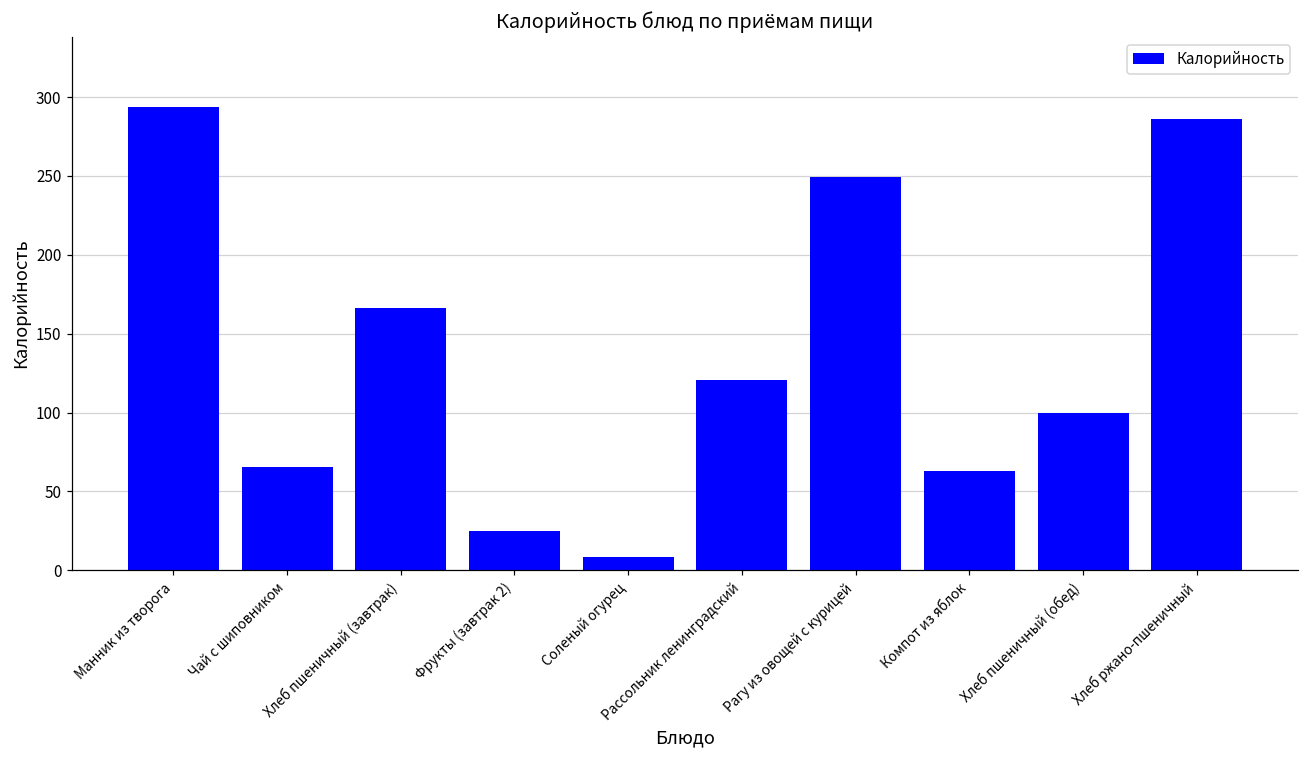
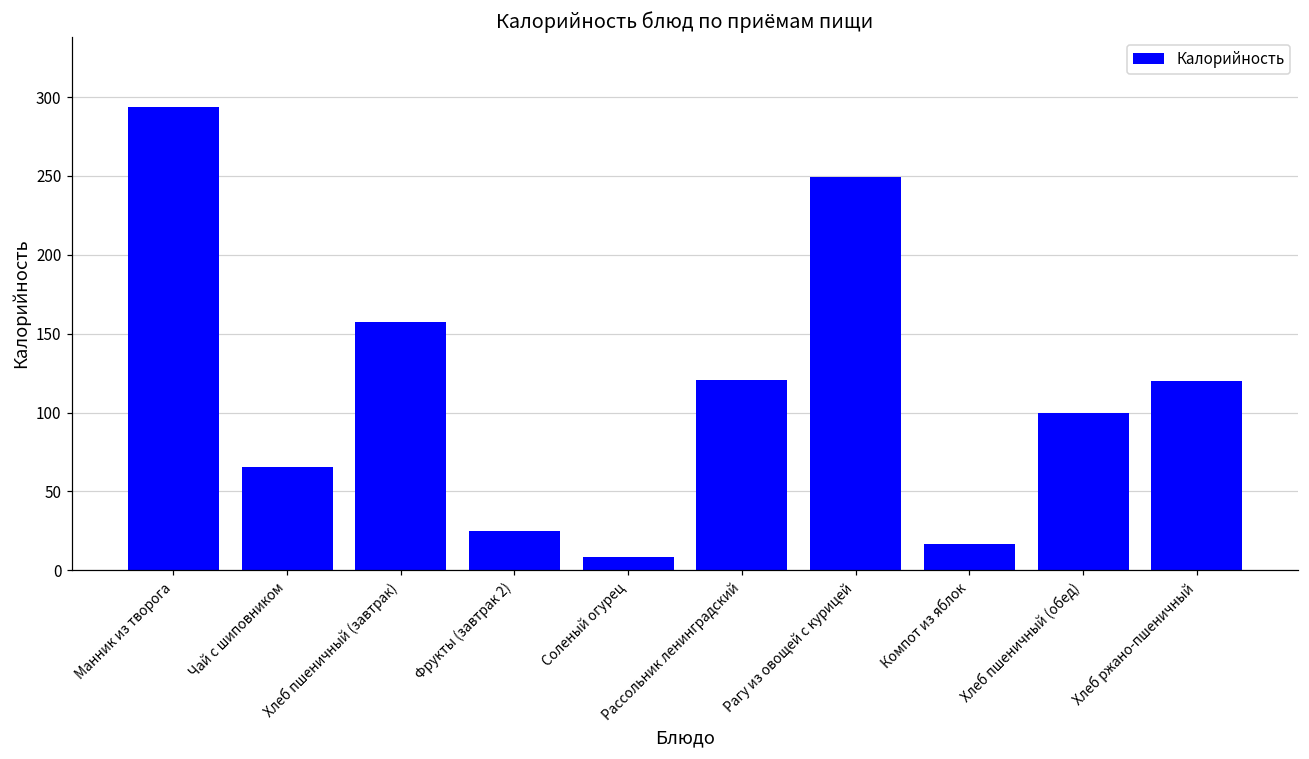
  {
    "Манник из творога": 294,
    "Чай с шиповником": 66,
-   "Хлеб пшеничный (завтрак)": 166,
+   "Хлеб пшеничный (завтрак)": 158,
    "Фрукты (завтрак 2)": 25,
    "Соленый огурец": 8,
    "Рассольник ленинградский": 121,
    "Рагу из овощей с курицей": 249,
-   "Компот из яблок": 63,
+   "Компот из яблок": 17,
    "Хлеб пшеничный (обед)": 100,
-   "Хлеб ржано-пшеничный": 286
+   "Хлеб ржано-пшеничный": 120
  }
